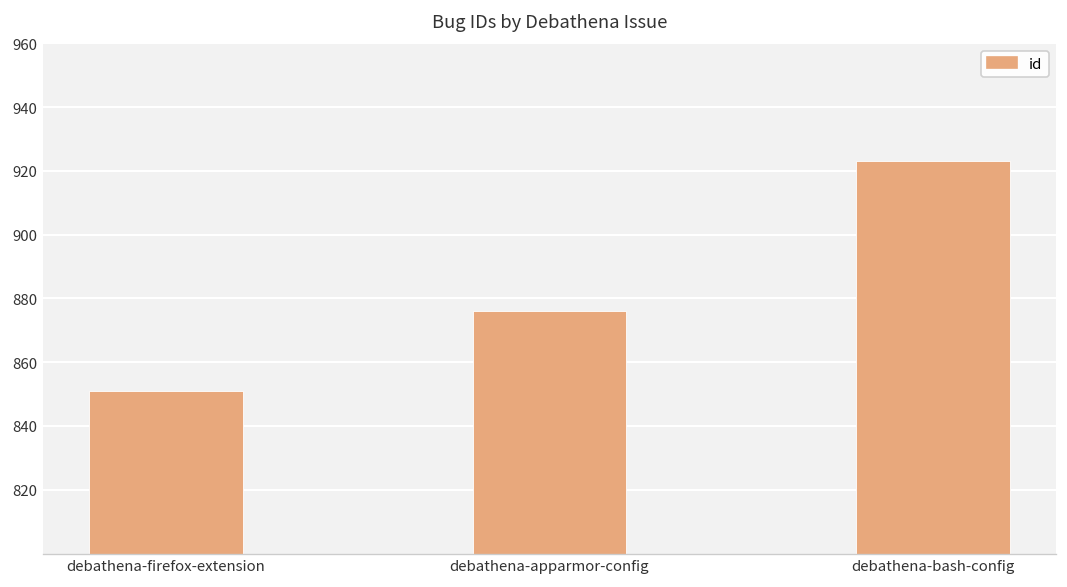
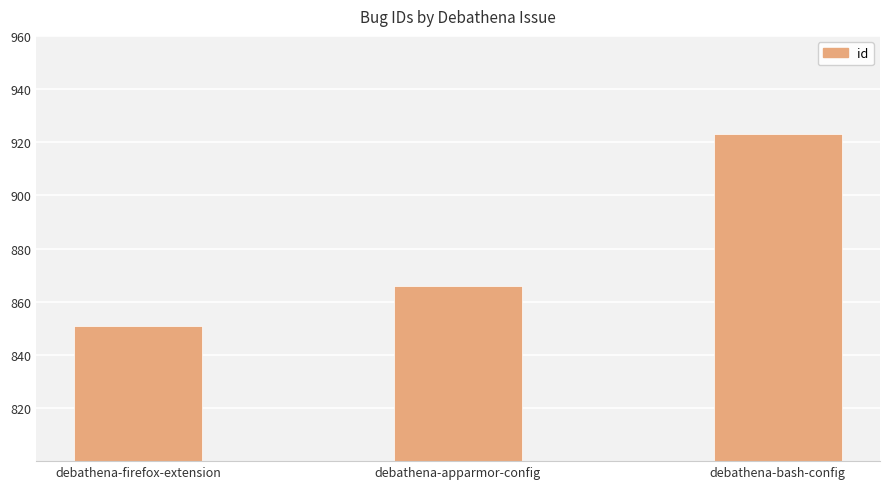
  {
    "debathena-firefox-extension": 851,
-   "debathena-apparmor-config": 876,
+   "debathena-apparmor-config": 866,
    "debathena-bash-config": 923
  }
